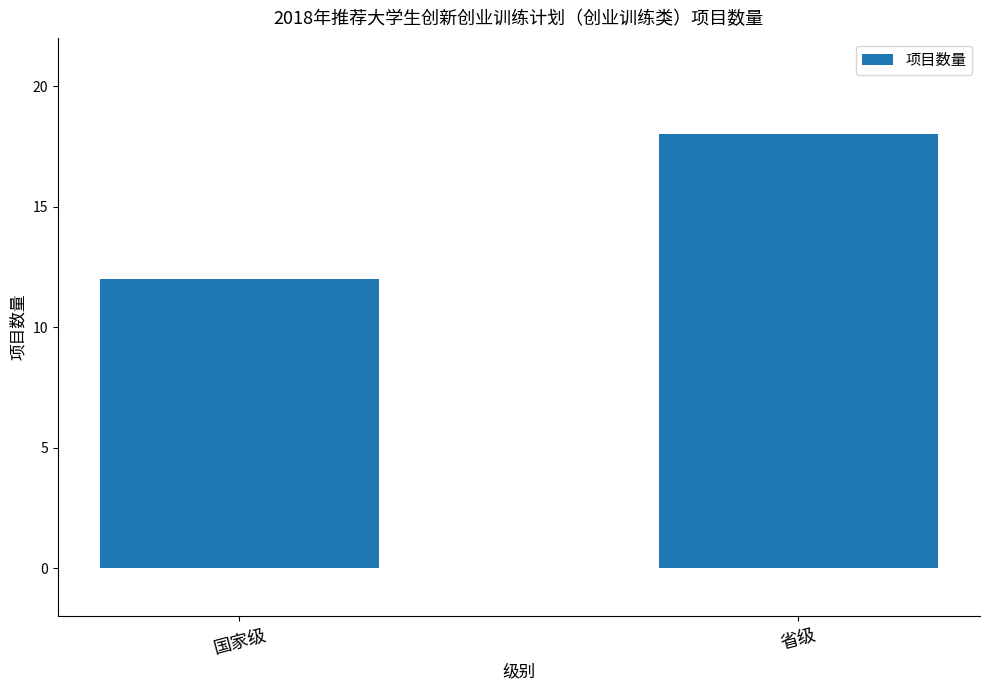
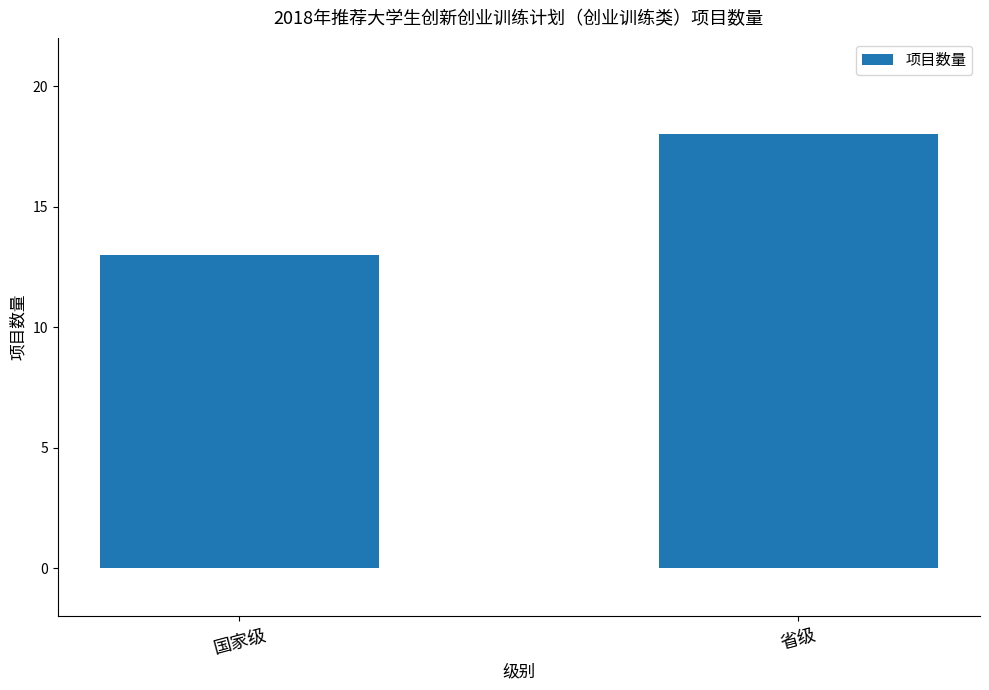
  {
-   "国家级": 12,
+   "国家级": 13,
    "省级": 18
  }
